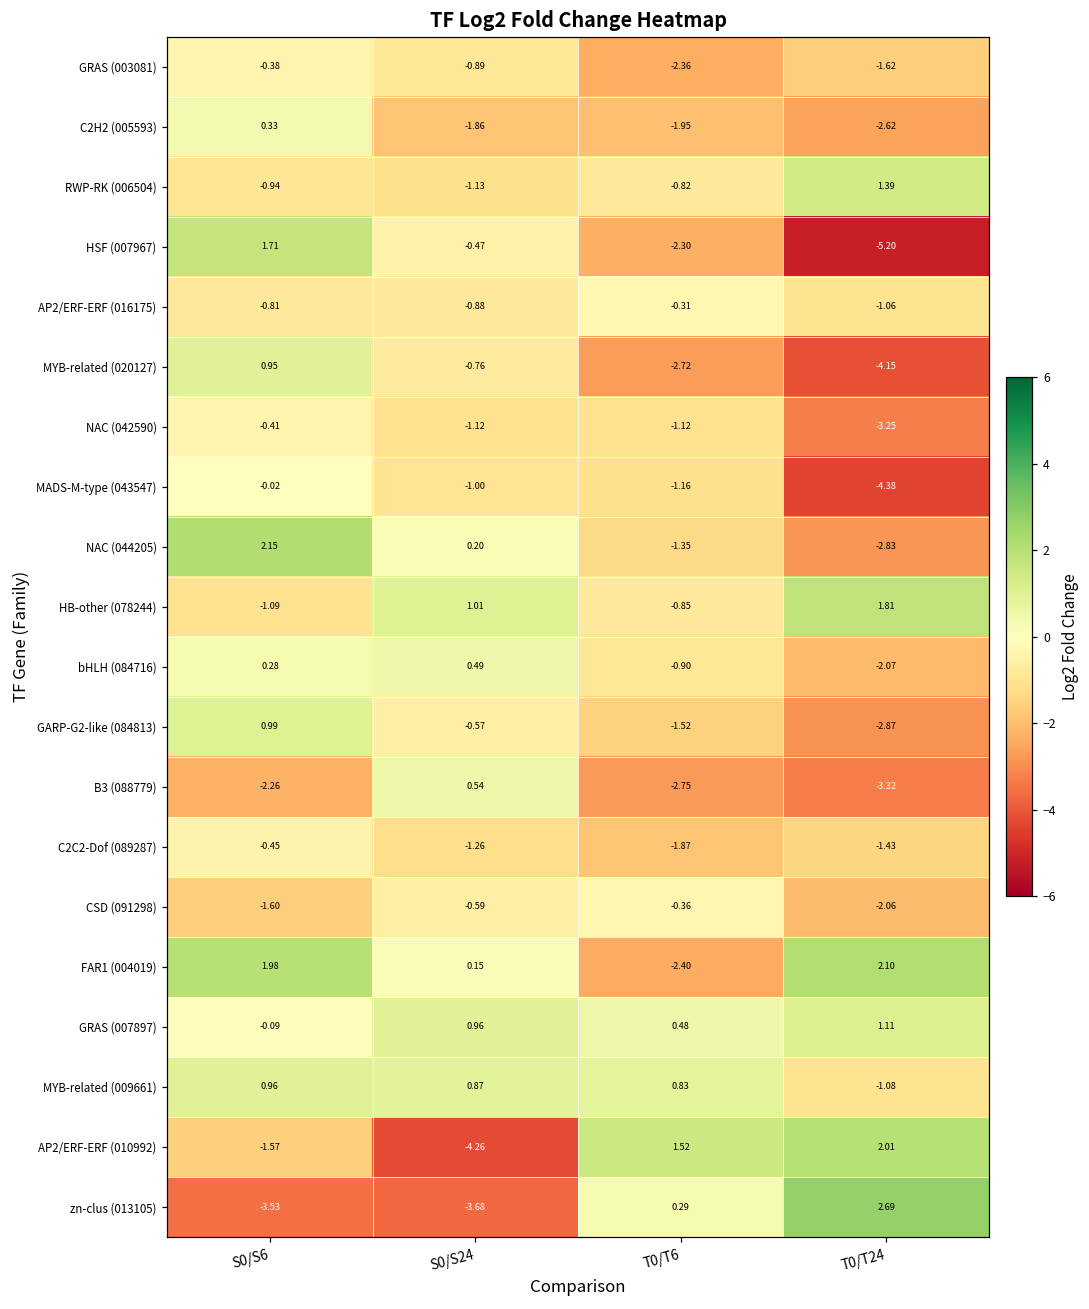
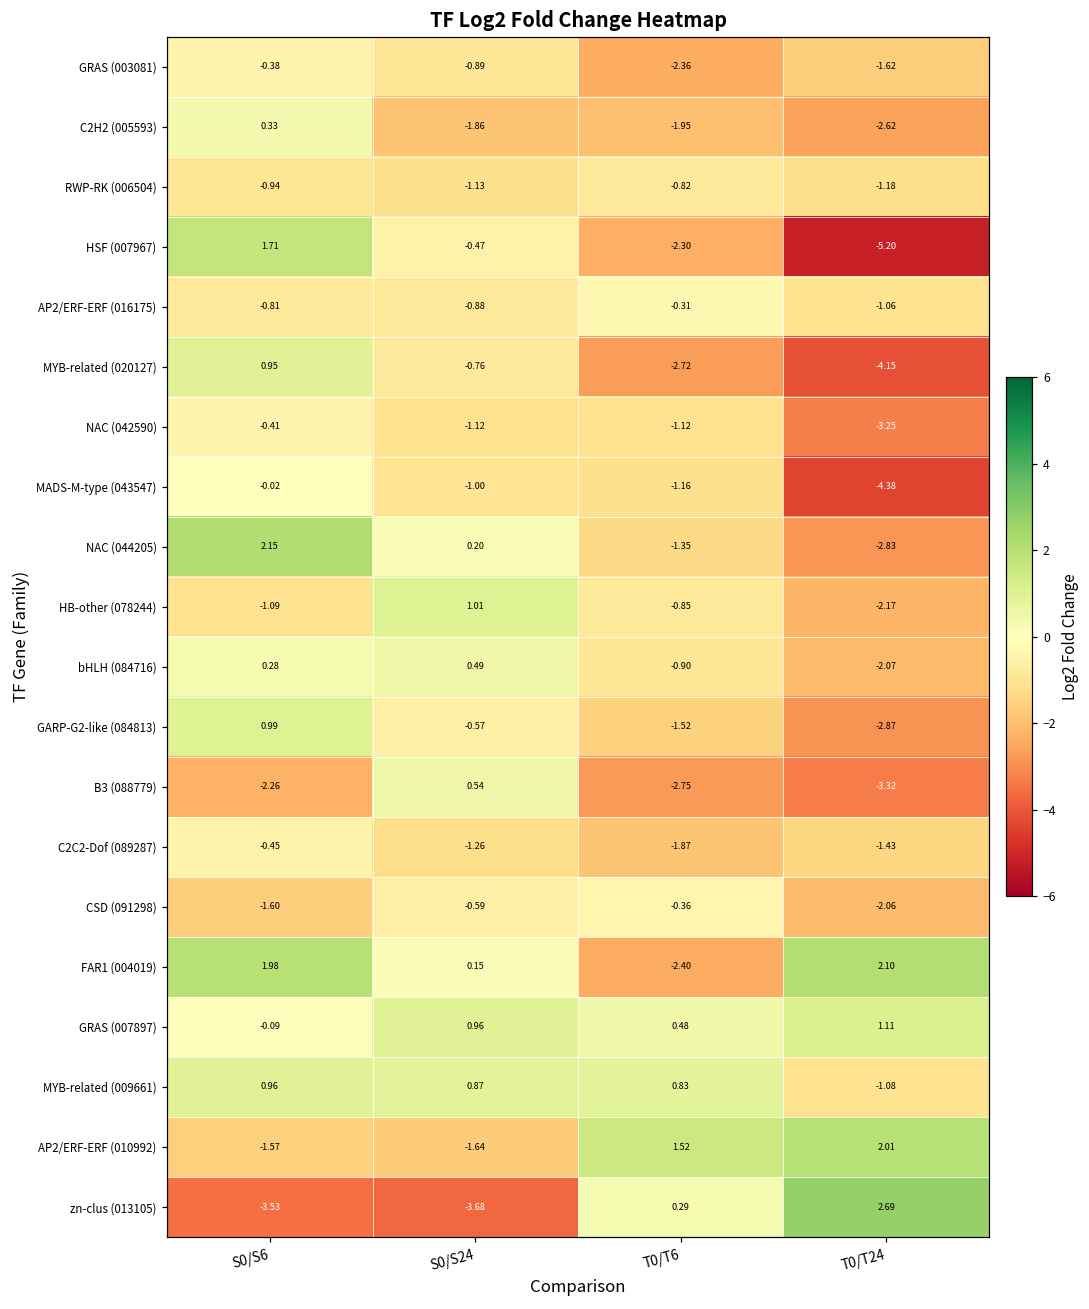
  {
    "GRAS (003081)": {
      "S0/S6": -0.38,
      "S0/S24": -0.89,
      "T0/T6": -2.36,
      "T0/T24": -1.62
    },
    "C2H2 (005593)": {
      "S0/S6": 0.33,
      "S0/S24": -1.86,
      "T0/T6": -1.95,
      "T0/T24": -2.62
    },
    "RWP-RK (006504)": {
      "S0/S6": -0.94,
      "S0/S24": -1.13,
      "T0/T6": -0.82,
-     "T0/T24": 1.39
+     "T0/T24": -1.18
    },
    "HSF (007967)": {
      "S0/S6": 1.71,
      "S0/S24": -0.47,
      "T0/T6": -2.30,
      "T0/T24": -5.20
    },
    "AP2/ERF-ERF (016175)": {
      "S0/S6": -0.81,
      "S0/S24": -0.88,
      "T0/T6": -0.31,
      "T0/T24": -1.06
    },
    "MYB-related (020127)": {
      "S0/S6": 0.95,
      "S0/S24": -0.76,
      "T0/T6": -2.72,
      "T0/T24": -4.15
    },
    "NAC (042590)": {
      "S0/S6": -0.41,
      "S0/S24": -1.12,
      "T0/T6": -1.12,
      "T0/T24": -3.25
    },
    "MADS-M-type (043547)": {
      "S0/S6": -0.02,
      "S0/S24": -1.00,
      "T0/T6": -1.16,
      "T0/T24": -4.38
    },
    "NAC (044205)": {
      "S0/S6": 2.15,
      "S0/S24": 0.20,
      "T0/T6": -1.35,
      "T0/T24": -2.83
    },
    "HB-other (078244)": {
      "S0/S6": -1.09,
      "S0/S24": 1.01,
      "T0/T6": -0.85,
-     "T0/T24": 1.81
+     "T0/T24": -2.17
    },
    "bHLH (084716)": {
      "S0/S6": 0.28,
      "S0/S24": 0.49,
      "T0/T6": -0.90,
      "T0/T24": -2.07
    },
    "GARP-G2-like (084813)": {
      "S0/S6": 0.99,
      "S0/S24": -0.57,
      "T0/T6": -1.52,
      "T0/T24": -2.87
    },
    "B3 (088779)": {
      "S0/S6": -2.26,
      "S0/S24": 0.54,
      "T0/T6": -2.75,
      "T0/T24": -3.32
    },
    "C2C2-Dof (089287)": {
      "S0/S6": -0.45,
      "S0/S24": -1.26,
      "T0/T6": -1.87,
      "T0/T24": -1.43
    },
    "CSD (091298)": {
      "S0/S6": -1.60,
      "S0/S24": -0.59,
      "T0/T6": -0.36,
      "T0/T24": -2.06
    },
    "FAR1 (004019)": {
      "S0/S6": 1.98,
      "S0/S24": 0.15,
      "T0/T6": -2.40,
      "T0/T24": 2.10
    },
    "GRAS (007897)": {
      "S0/S6": -0.09,
      "S0/S24": 0.96,
      "T0/T6": 0.48,
      "T0/T24": 1.11
    },
    "MYB-related (009661)": {
      "S0/S6": 0.96,
      "S0/S24": 0.87,
      "T0/T6": 0.83,
      "T0/T24": -1.08
    },
    "AP2/ERF-ERF (010992)": {
      "S0/S6": -1.57,
-     "S0/S24": -4.26,
+     "S0/S24": -1.64,
      "T0/T6": 1.52,
      "T0/T24": 2.01
    },
    "zn-clus (013105)": {
      "S0/S6": -3.53,
      "S0/S24": -3.68,
      "T0/T6": 0.29,
      "T0/T24": 2.69
    }
  }
